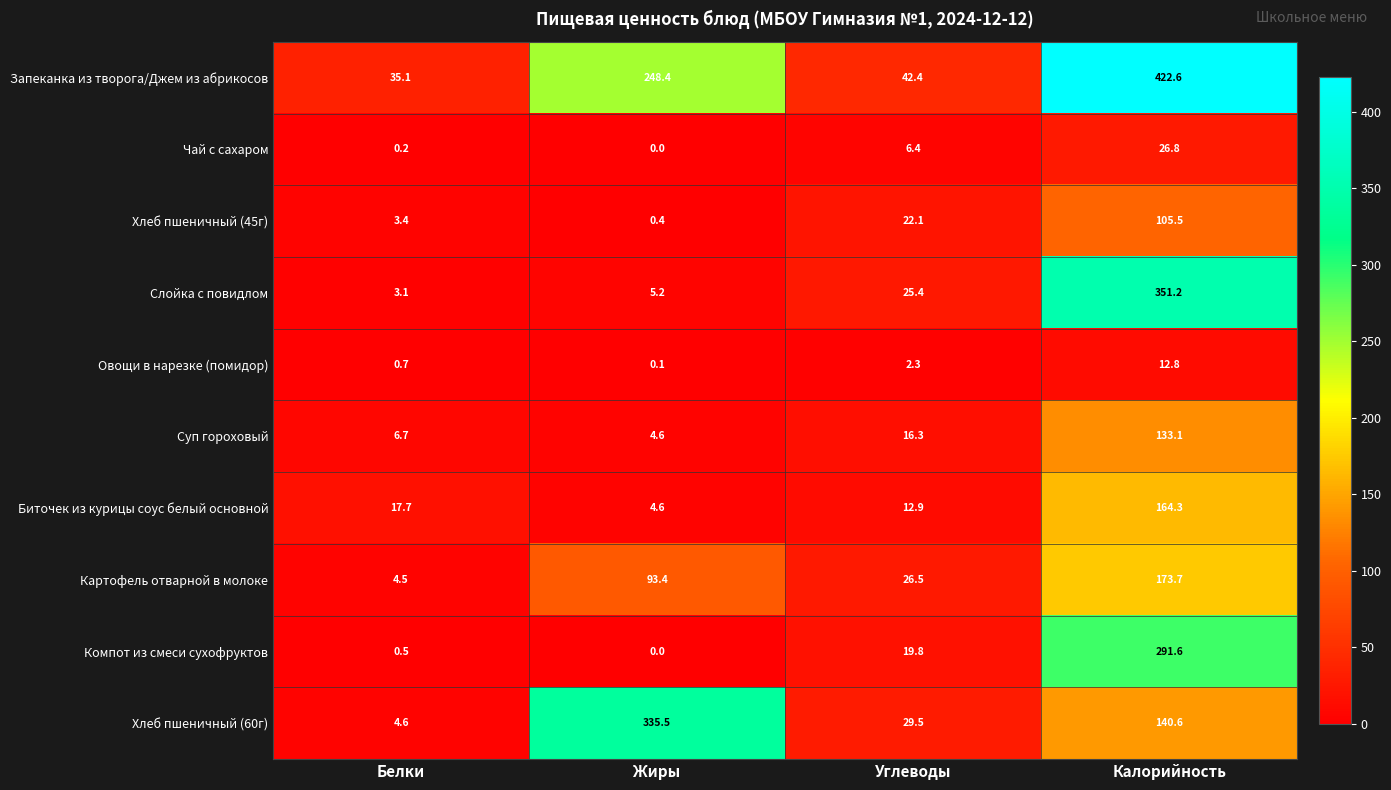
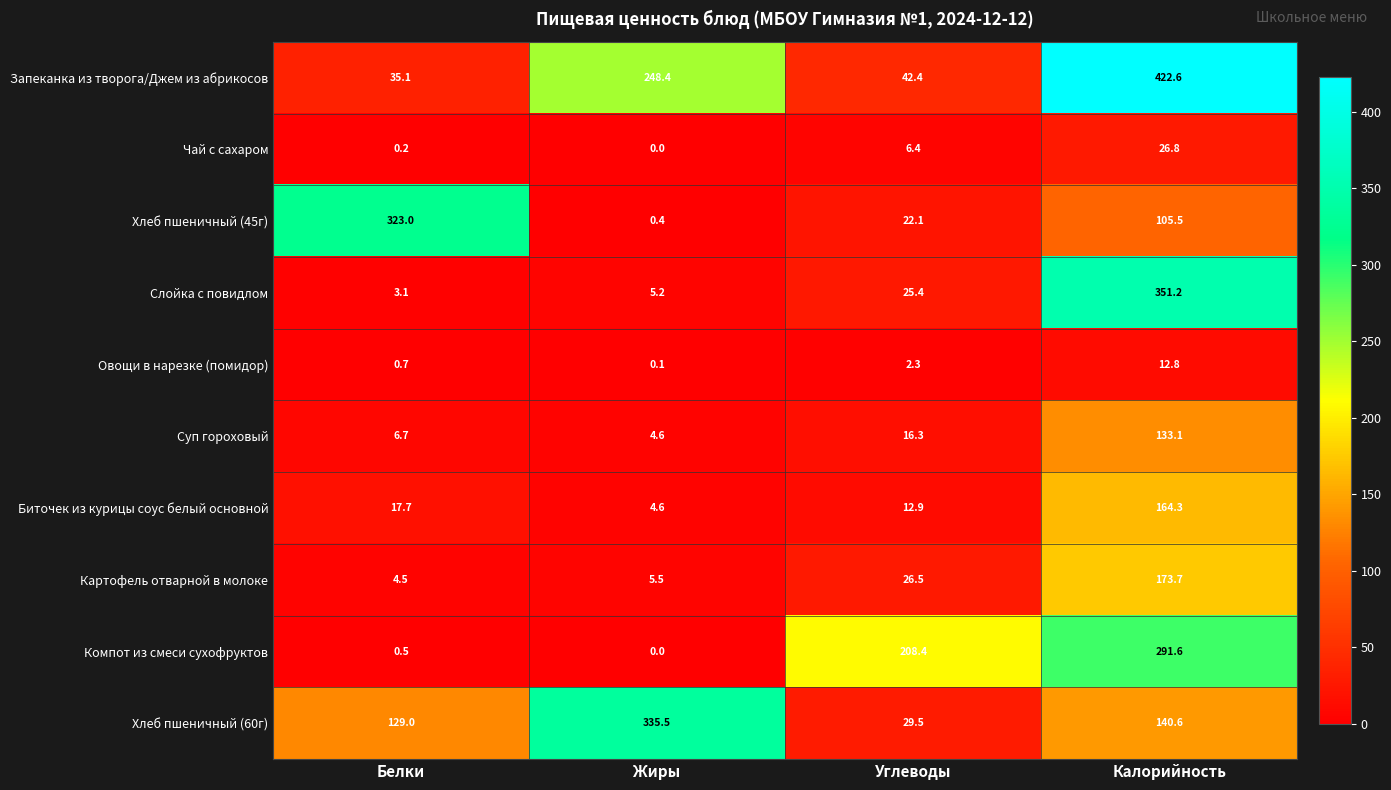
  {
    "Запеканка из творога/Джем из абрикосов": {
      "Белки": 35.1,
      "Жиры": 248.4,
      "Углеводы": 42.4,
      "Калорийность": 422.6
    },
    "Чай с сахаром": {
      "Белки": 0.2,
      "Жиры": 0.0,
      "Углеводы": 6.4,
      "Калорийность": 26.8
    },
    "Хлеб пшеничный (45г)": {
-     "Белки": 3.4,
+     "Белки": 323.0,
      "Жиры": 0.4,
      "Углеводы": 22.1,
      "Калорийность": 105.5
    },
    "Слойка с повидлом": {
      "Белки": 3.1,
      "Жиры": 5.2,
      "Углеводы": 25.4,
      "Калорийность": 351.2
    },
    "Овощи в нарезке (помидор)": {
      "Белки": 0.7,
      "Жиры": 0.1,
      "Углеводы": 2.3,
      "Калорийность": 12.8
    },
    "Суп гороховый": {
      "Белки": 6.7,
      "Жиры": 4.6,
      "Углеводы": 16.3,
      "Калорийность": 133.1
    },
    "Биточек из курицы соус белый основной": {
      "Белки": 17.7,
      "Жиры": 4.6,
      "Углеводы": 12.9,
      "Калорийность": 164.3
    },
    "Картофель отварной в молоке": {
      "Белки": 4.5,
-     "Жиры": 93.4,
+     "Жиры": 5.5,
      "Углеводы": 26.5,
      "Калорийность": 173.7
    },
    "Компот из смеси сухофруктов": {
      "Белки": 0.5,
      "Жиры": 0.0,
-     "Углеводы": 19.8,
+     "Углеводы": 208.4,
      "Калорийность": 291.6
    },
    "Хлеб пшеничный (60г)": {
-     "Белки": 4.6,
+     "Белки": 129.0,
      "Жиры": 335.5,
      "Углеводы": 29.5,
      "Калорийность": 140.6
    }
  }
